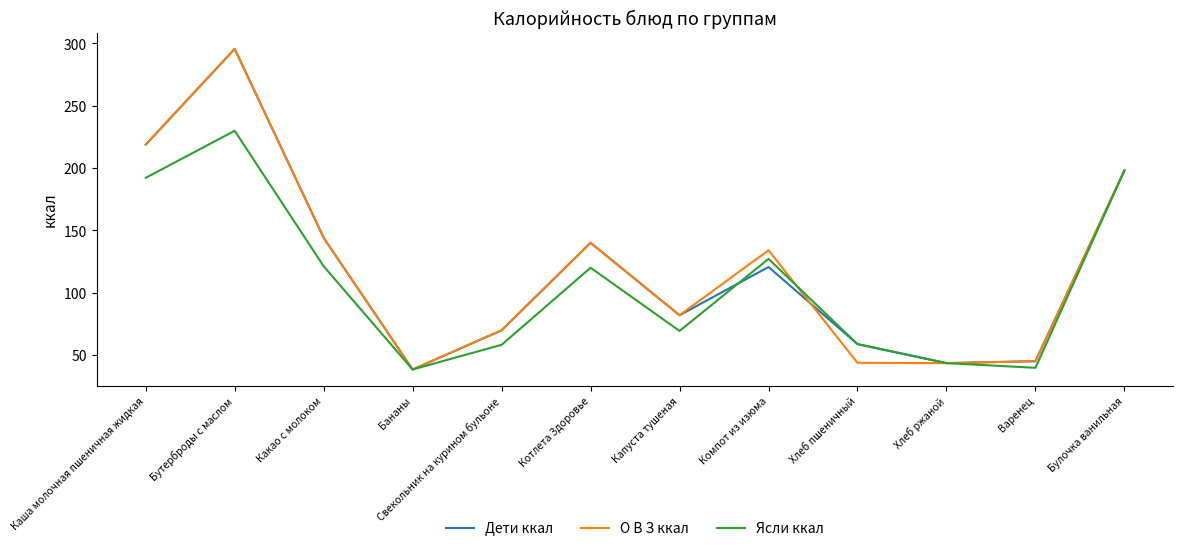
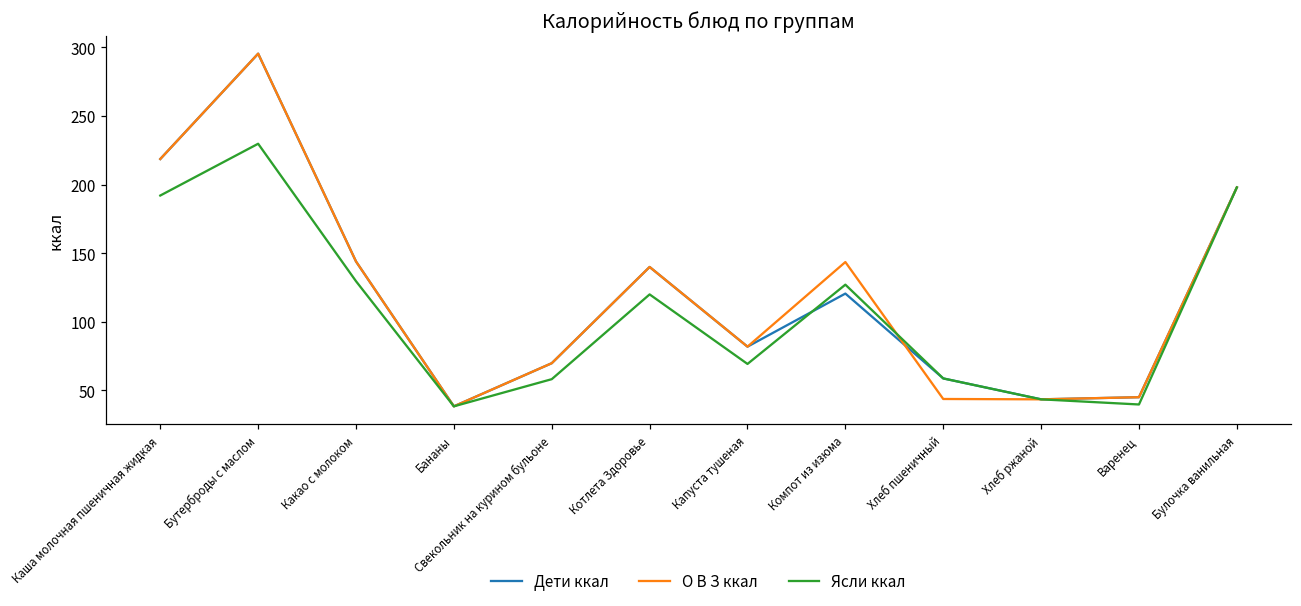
  {
    "Дети ккал": {
      "Компот из изюма": 121
    },
    "О В З ккал": {
-     "Компот из изюма": 134,
+     "Компот из изюма": 144,
      "Хлеб пшеничный": 44
    },
    "Ясли ккал": {
      "Каша молочная пшеничная жидкая": 192,
      "Бутерброды с маслом": 230,
-     "Какао с молоком": 121,
+     "Какао с молоком": 130,
      "Свекольник на курином бульоне": 58,
      "Котлета Здоровье": 120,
      "Капуста тушеная": 69,
      "Компот из изюма": 127,
      "Варенец": 40
    }
  }
